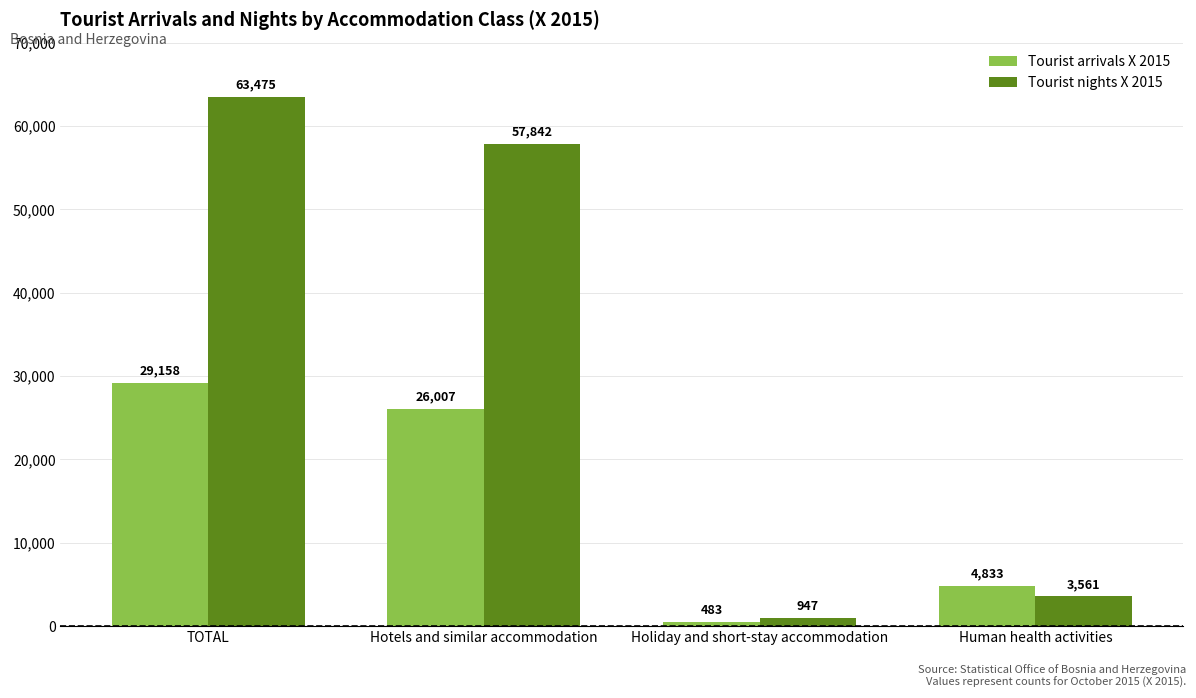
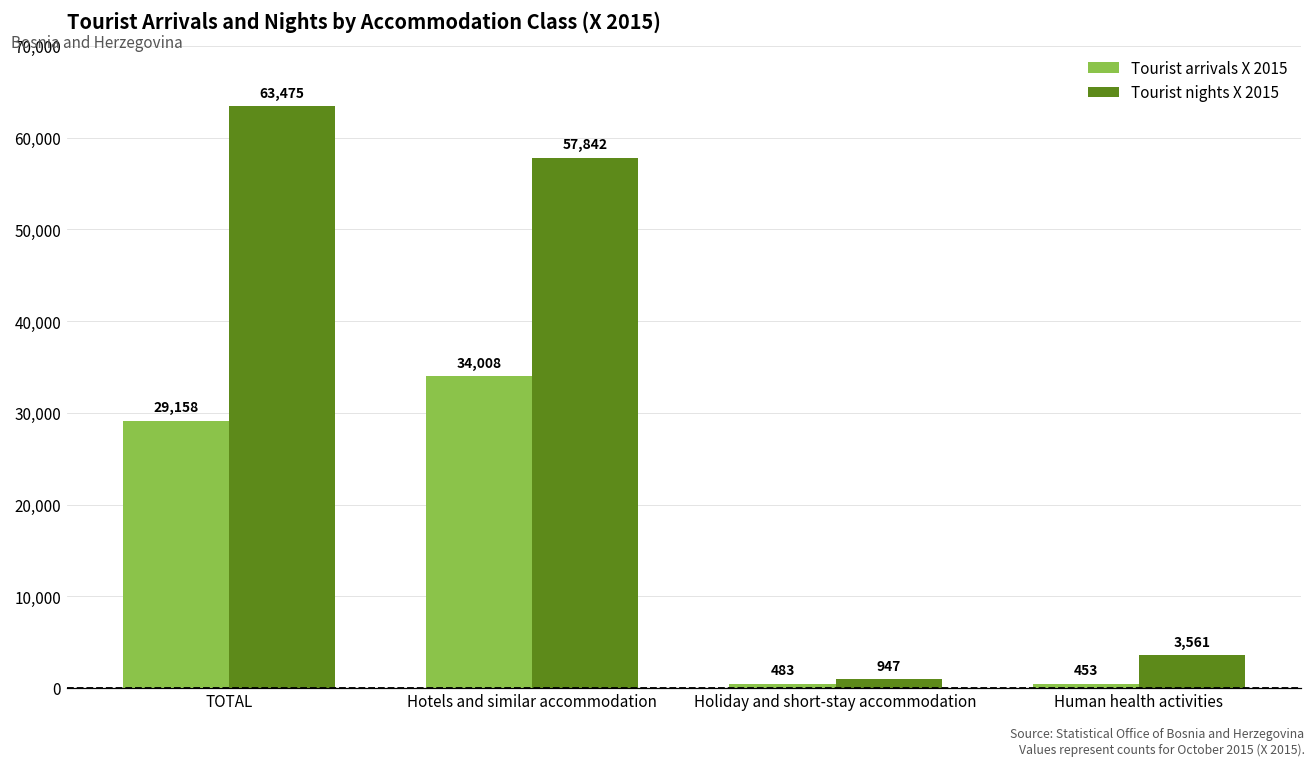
  {
    "Tourist arrivals X 2015": {
      "TOTAL": "29,158",
-     "Hotels and similar accommodation": "26,007",
+     "Hotels and similar accommodation": "34,008",
      "Holiday and short-stay accommodation": "483",
-     "Human health activities": "4,833"
+     "Human health activities": "453"
    },
    "Tourist nights X 2015": {
      "TOTAL": "63,475",
      "Hotels and similar accommodation": "57,842",
      "Holiday and short-stay accommodation": "947",
      "Human health activities": "3,561"
    }
  }
